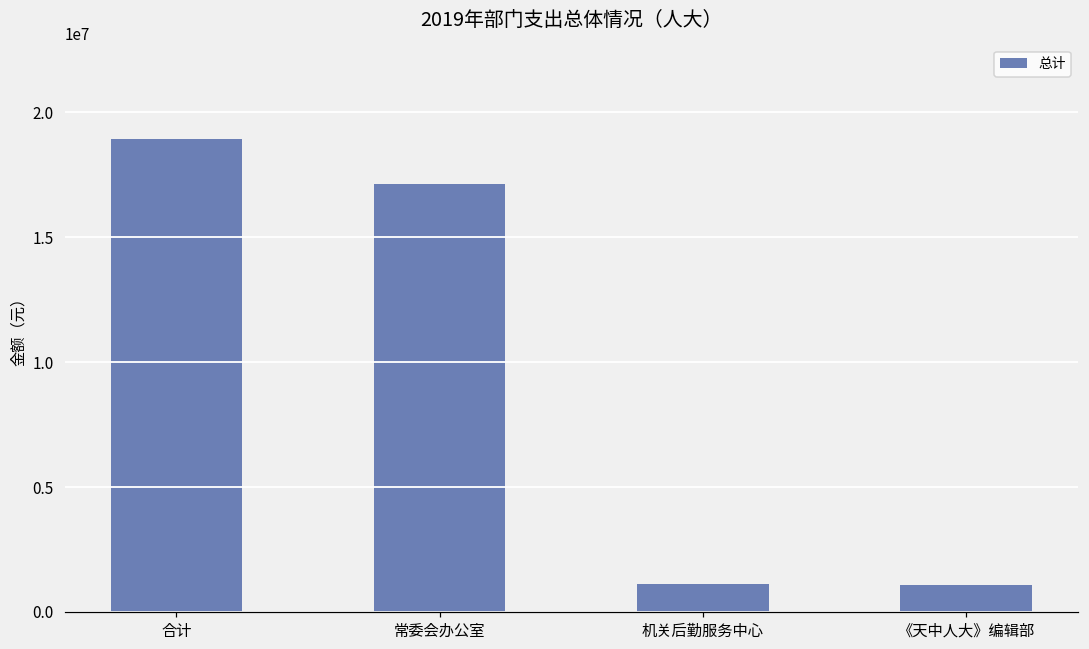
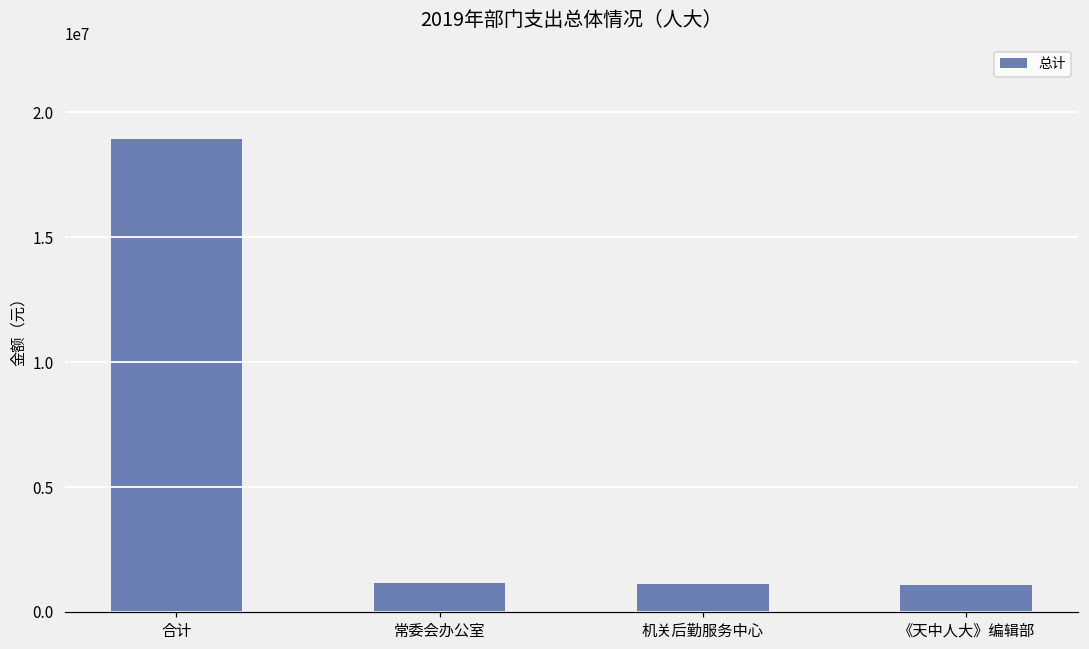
  {
    "合计": 18900000,
-   "常委会办公室": 17100000,
+   "常委会办公室": 1200000,
    "机关后勤服务中心": 1100000,
    "《天中人大》编辑部": 1100000
  }
